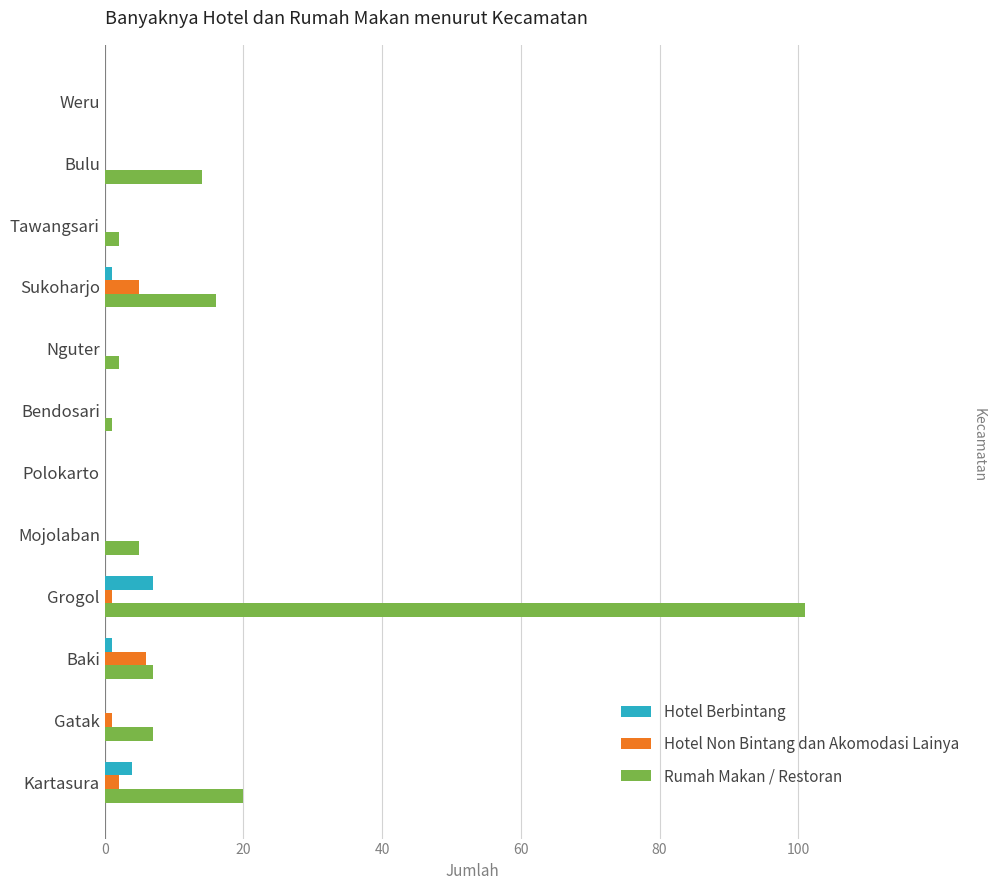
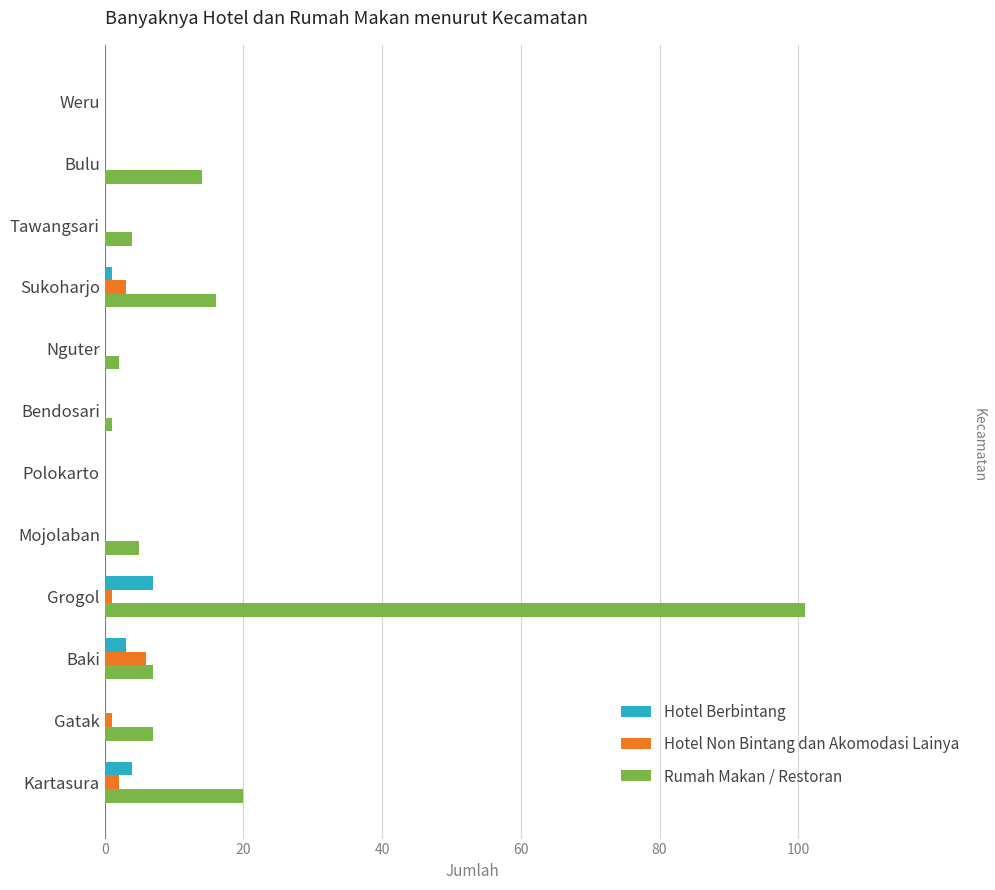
  {
    "Hotel Berbintang": {
      "Weru": 0,
      "Bulu": 0,
      "Tawangsari": 0,
      "Sukoharjo": 1,
      "Nguter": 0,
      "Bendosari": 0,
      "Polokarto": 0,
      "Mojolaban": 0,
      "Grogol": 7,
-     "Baki": 1,
+     "Baki": 3,
      "Gatak": 0,
      "Kartasura": 4
    },
    "Hotel Non Bintang dan Akomodasi Lainya": {
      "Weru": 0,
      "Bulu": 0,
      "Tawangsari": 0,
-     "Sukoharjo": 5,
+     "Sukoharjo": 3,
      "Nguter": 0,
      "Bendosari": 0,
      "Polokarto": 0,
      "Mojolaban": 0,
      "Grogol": 1,
      "Baki": 6,
      "Gatak": 1,
      "Kartasura": 2
    },
    "Rumah Makan / Restoran": {
      "Weru": 0,
      "Bulu": 14,
-     "Tawangsari": 2,
+     "Tawangsari": 4,
      "Sukoharjo": 16,
      "Nguter": 2,
      "Bendosari": 1,
      "Polokarto": 0,
      "Mojolaban": 5,
      "Grogol": 101,
      "Baki": 7,
      "Gatak": 7,
      "Kartasura": 20
    }
  }
